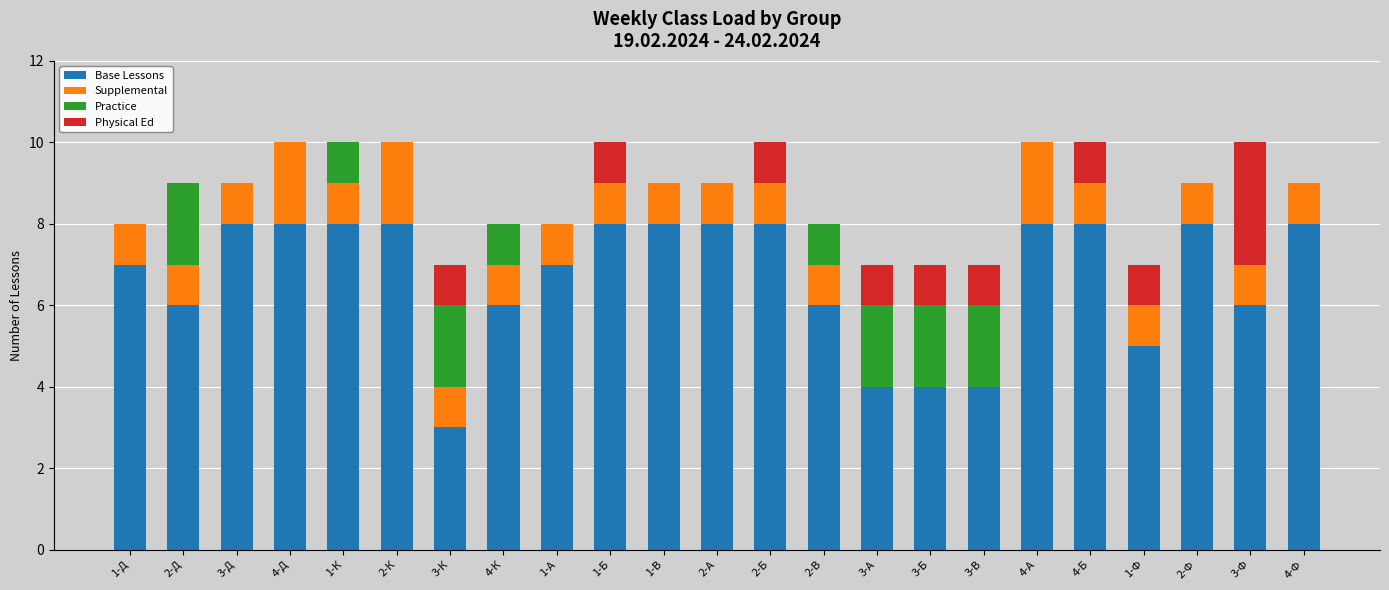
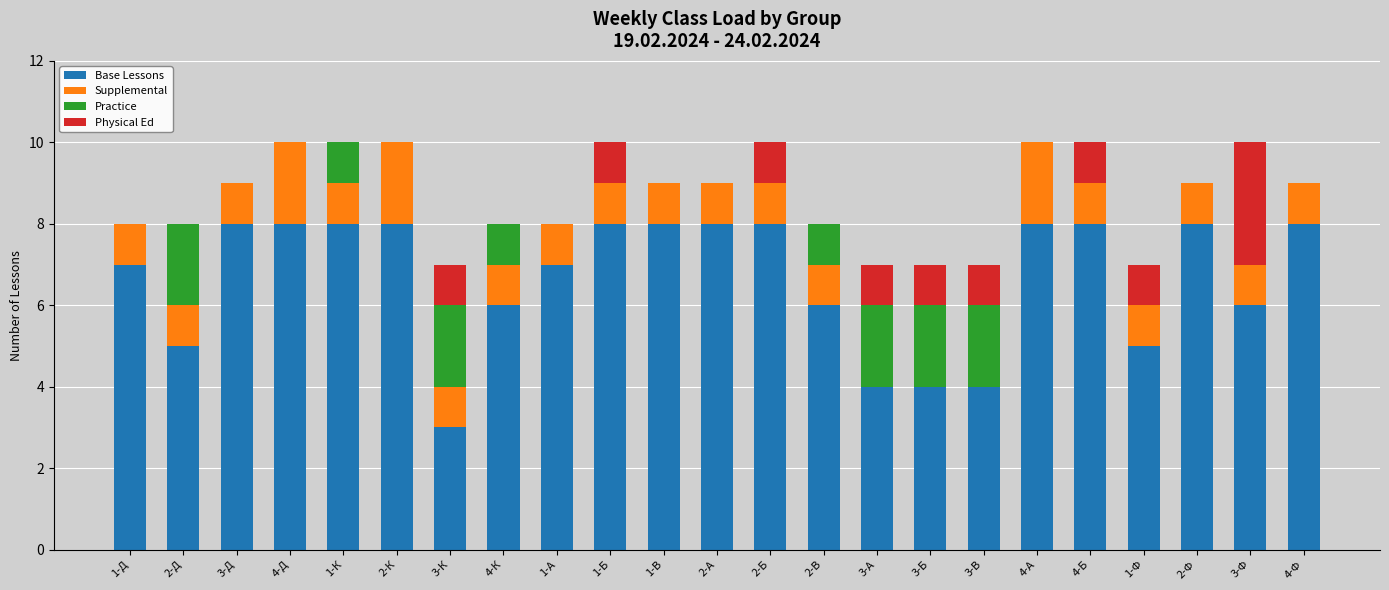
  {
    "Base Lessons": {
      "1-Д": 7,
-     "2-Д": 6,
+     "2-Д": 5,
      "3-Д": 8,
      "4-Д": 8,
      "1-К": 8,
      "2-К": 8,
      "3-К": 3,
      "4-К": 6,
      "1-А": 7,
      "1-Б": 8,
      "1-В": 8,
      "2-А": 8,
      "2-Б": 8,
      "2-В": 6,
      "3-А": 4,
      "3-Б": 4,
      "3-В": 4,
      "4-А": 8,
      "4-Б": 8,
      "1-Ф": 5,
      "2-Ф": 8,
      "3-Ф": 6,
      "4-Ф": 8
    },
    "Supplemental": {
      "1-Д": 1,
      "2-Д": 1,
      "3-Д": 1,
      "4-Д": 2,
      "1-К": 1,
      "2-К": 2,
      "3-К": 1,
      "4-К": 1,
      "1-А": 1,
      "1-Б": 1,
      "1-В": 1,
      "2-А": 1,
      "2-Б": 1,
      "2-В": 1,
      "3-А": 0,
      "3-Б": 0,
      "3-В": 0,
      "4-А": 2,
      "4-Б": 1,
      "1-Ф": 1,
      "2-Ф": 1,
      "3-Ф": 1,
      "4-Ф": 1
    },
    "Practice": {
      "1-Д": 0,
      "2-Д": 2,
      "3-Д": 0,
      "4-Д": 0,
      "1-К": 1,
      "2-К": 0,
      "3-К": 2,
      "4-К": 1,
      "1-А": 0,
      "1-Б": 0,
      "1-В": 0,
      "2-А": 0,
      "2-Б": 0,
      "2-В": 1,
      "3-А": 2,
      "3-Б": 2,
      "3-В": 2,
      "4-А": 0,
      "4-Б": 0,
      "1-Ф": 0,
      "2-Ф": 0,
      "3-Ф": 0,
      "4-Ф": 0
    },
    "Physical Ed": {
      "1-Д": 0,
      "2-Д": 0,
      "3-Д": 0,
      "4-Д": 0,
      "1-К": 0,
      "2-К": 0,
      "3-К": 1,
      "4-К": 0,
      "1-А": 0,
      "1-Б": 1,
      "1-В": 0,
      "2-А": 0,
      "2-Б": 1,
      "2-В": 0,
      "3-А": 1,
      "3-Б": 1,
      "3-В": 1,
      "4-А": 0,
      "4-Б": 1,
      "1-Ф": 1,
      "2-Ф": 0,
      "3-Ф": 3,
      "4-Ф": 0
    }
  }
